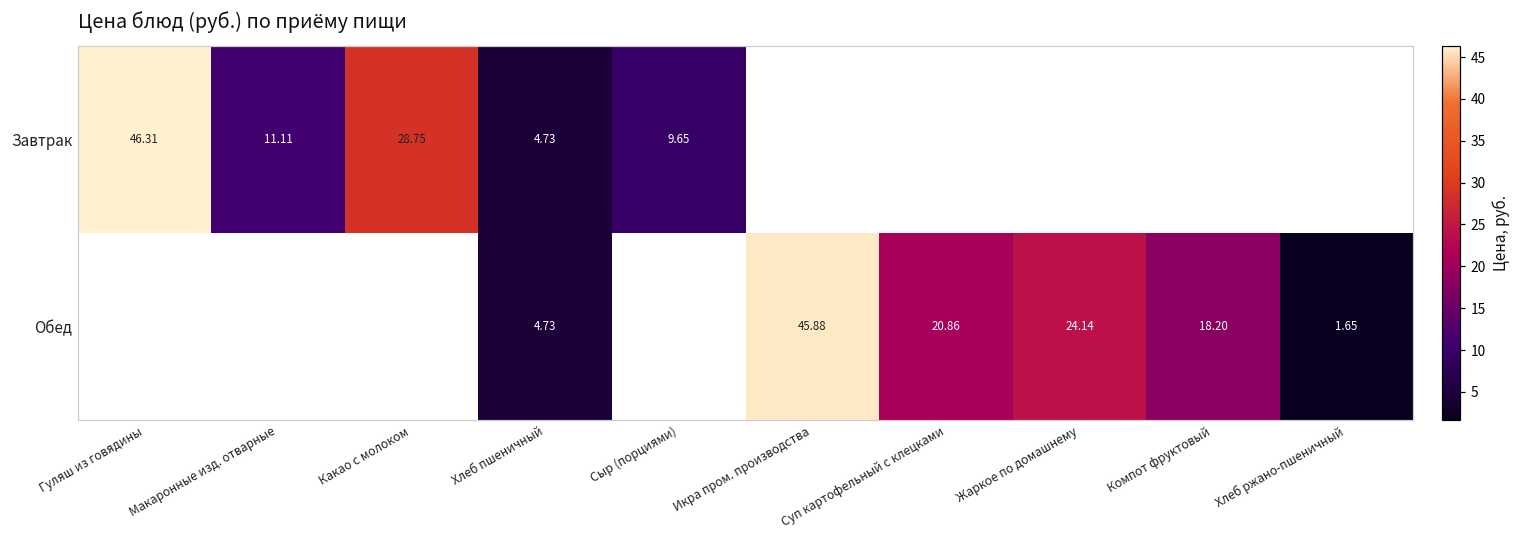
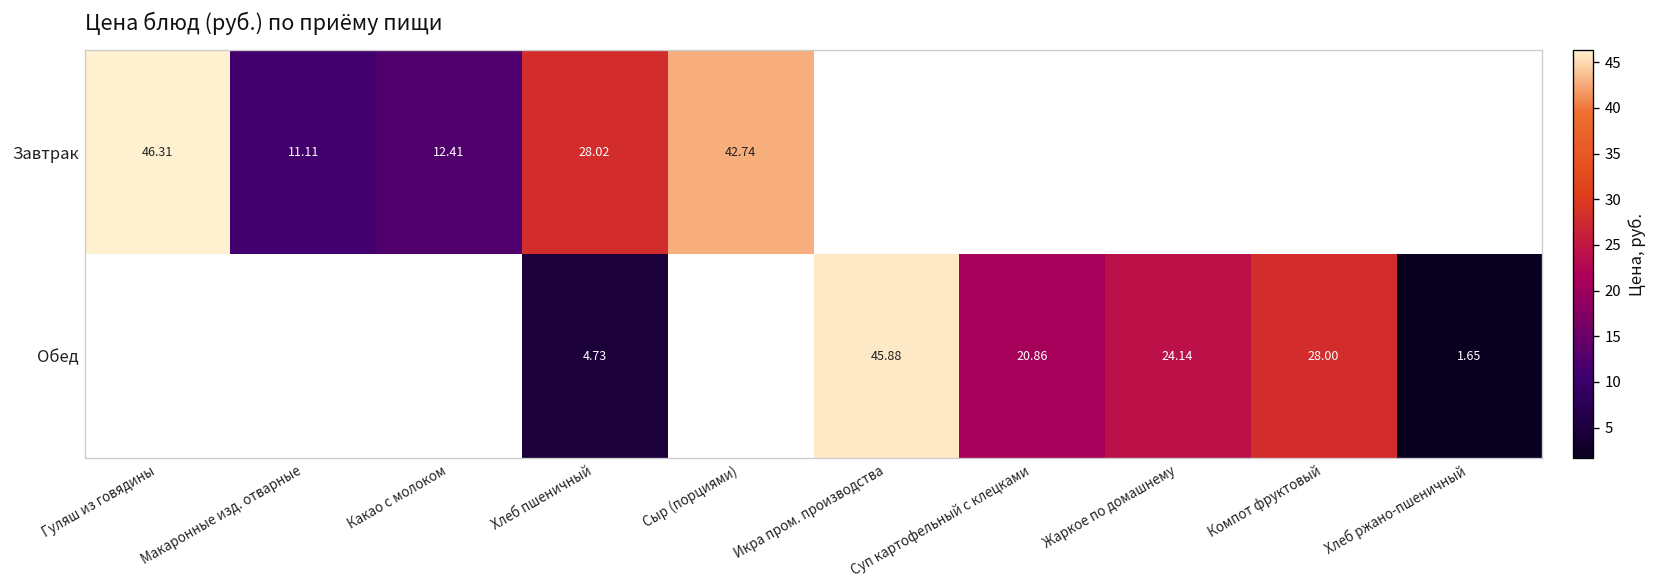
  {
    "Завтрак": {
      "Гуляш из говядины": 46.31,
      "Макаронные изд. отварные": 11.11,
-     "Какао с молоком": 28.75,
-     "Хлеб пшеничный": 4.73,
-     "Сыр (порциями)": 9.65
+     "Какао с молоком": 12.41,
+     "Хлеб пшеничный": 28.02,
+     "Сыр (порциями)": 42.74
    },
    "Обед": {
      "Хлеб пшеничный": 4.73,
      "Икра пром. производства": 45.88,
      "Суп картофельный с клецками": 20.86,
      "Жаркое по домашнему": 24.14,
-     "Компот фруктовый": 18.20,
+     "Компот фруктовый": 28.00,
      "Хлеб ржано-пшеничный": 1.65
    }
  }
